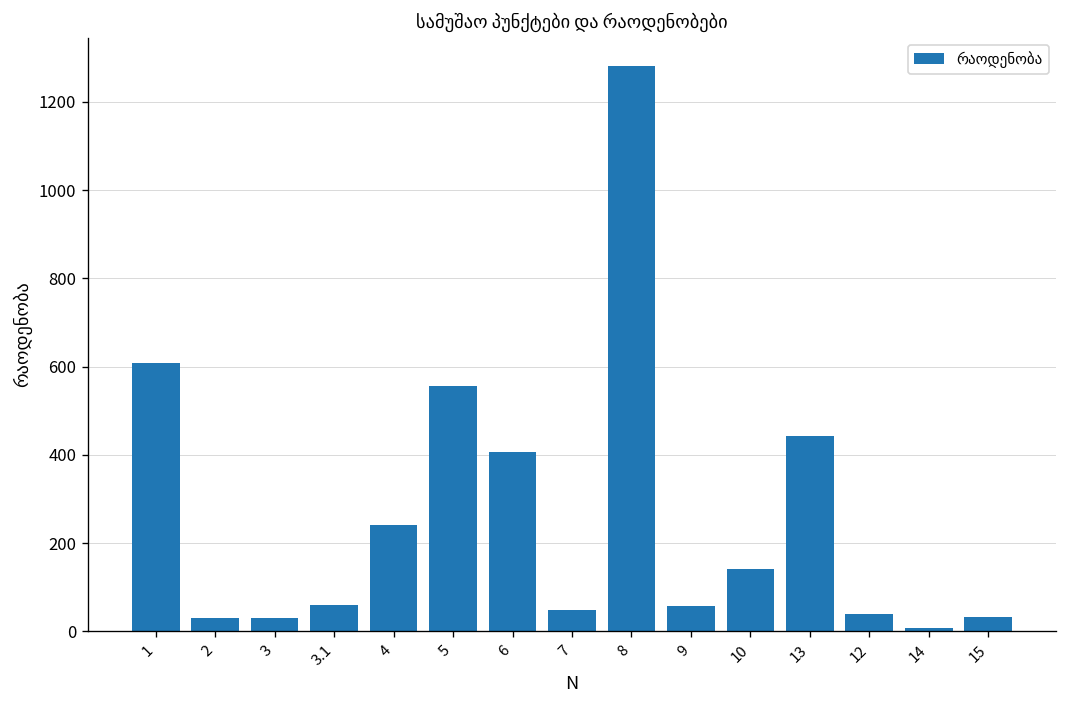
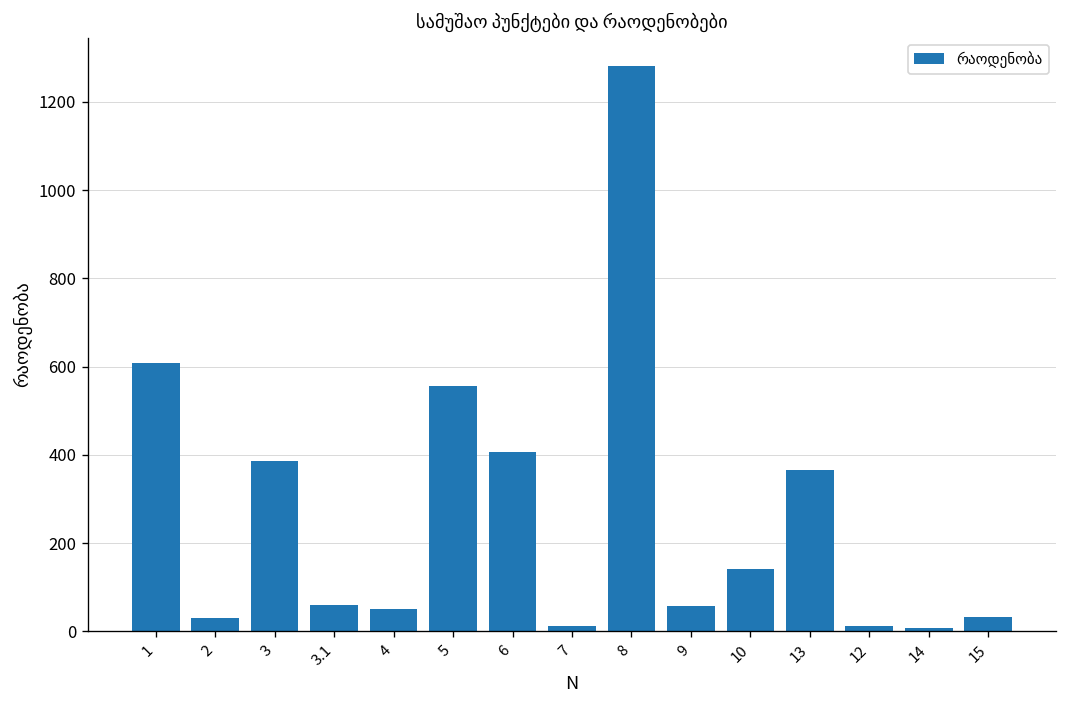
  {
    "1": 610,
    "2": 30,
-   "3": 30,
+   "3": 390,
    "3.1": 60,
-   "4": 240,
+   "4": 50,
    "5": 560,
    "6": 410,
-   "7": 50,
+   "7": 10,
    "8": 1280,
    "9": 60,
    "10": 140,
-   "13": 440,
-   "12": 40,
+   "13": 370,
+   "12": 10,
    "14": 10,
    "15": 30
  }
